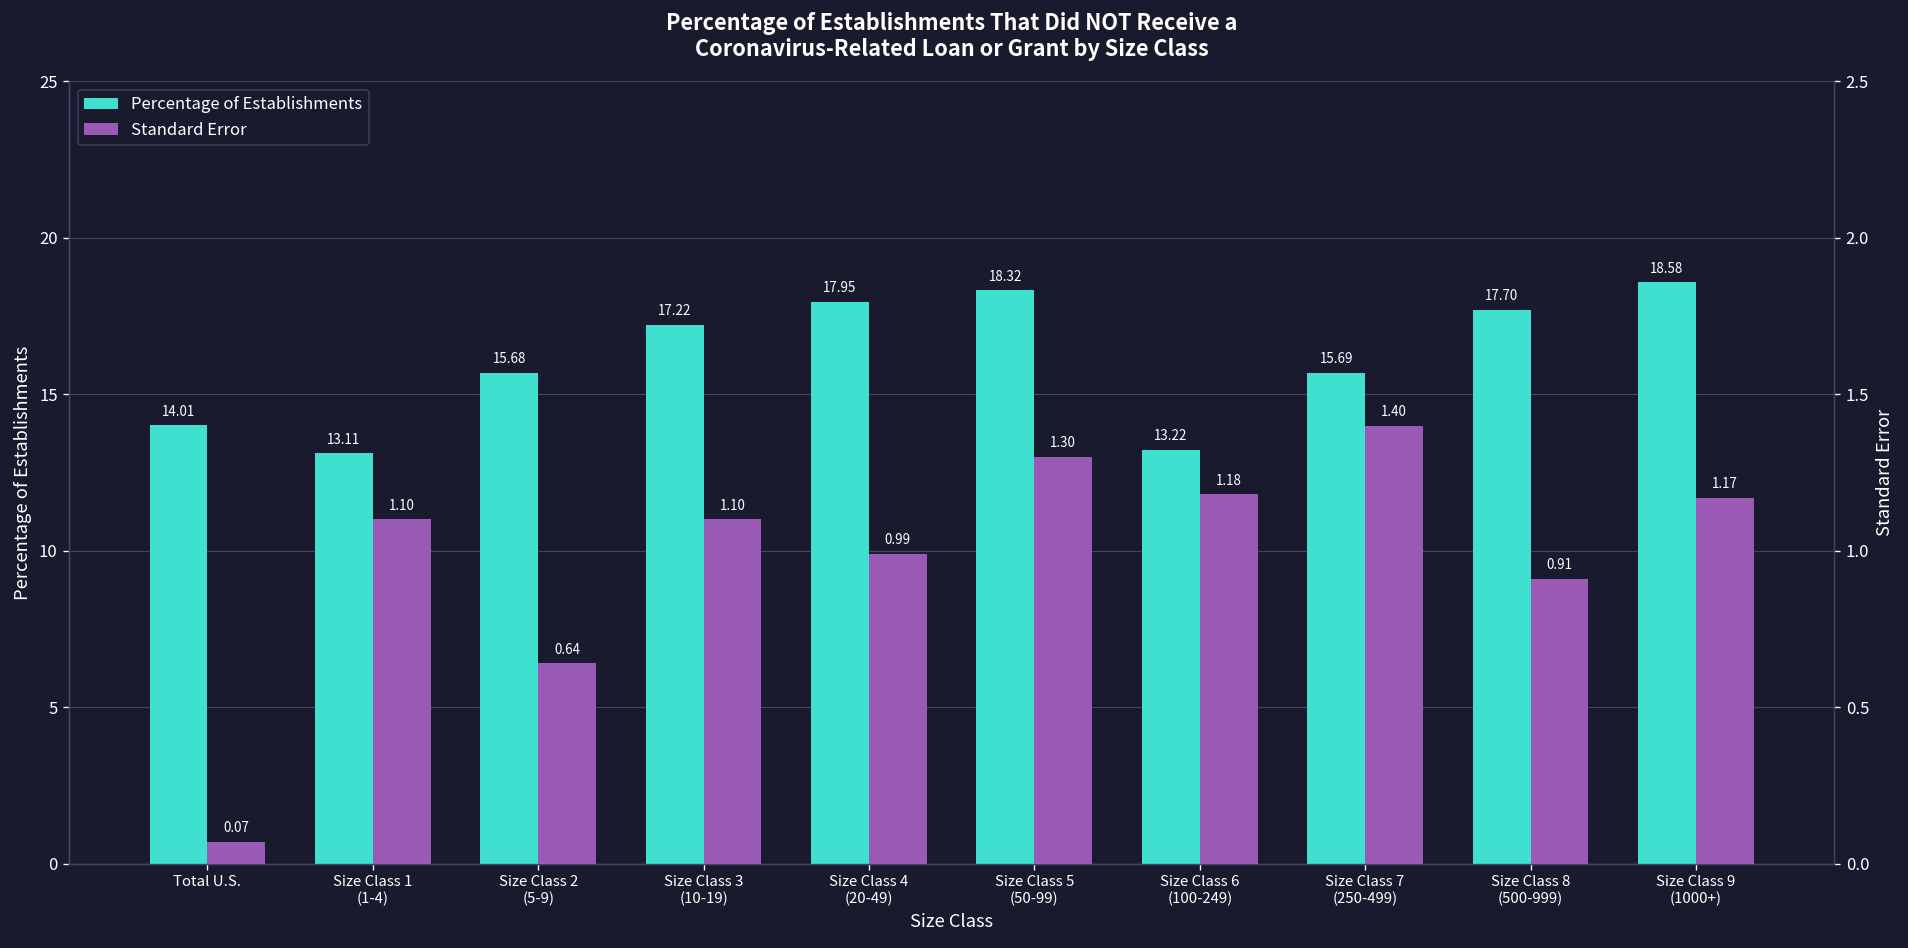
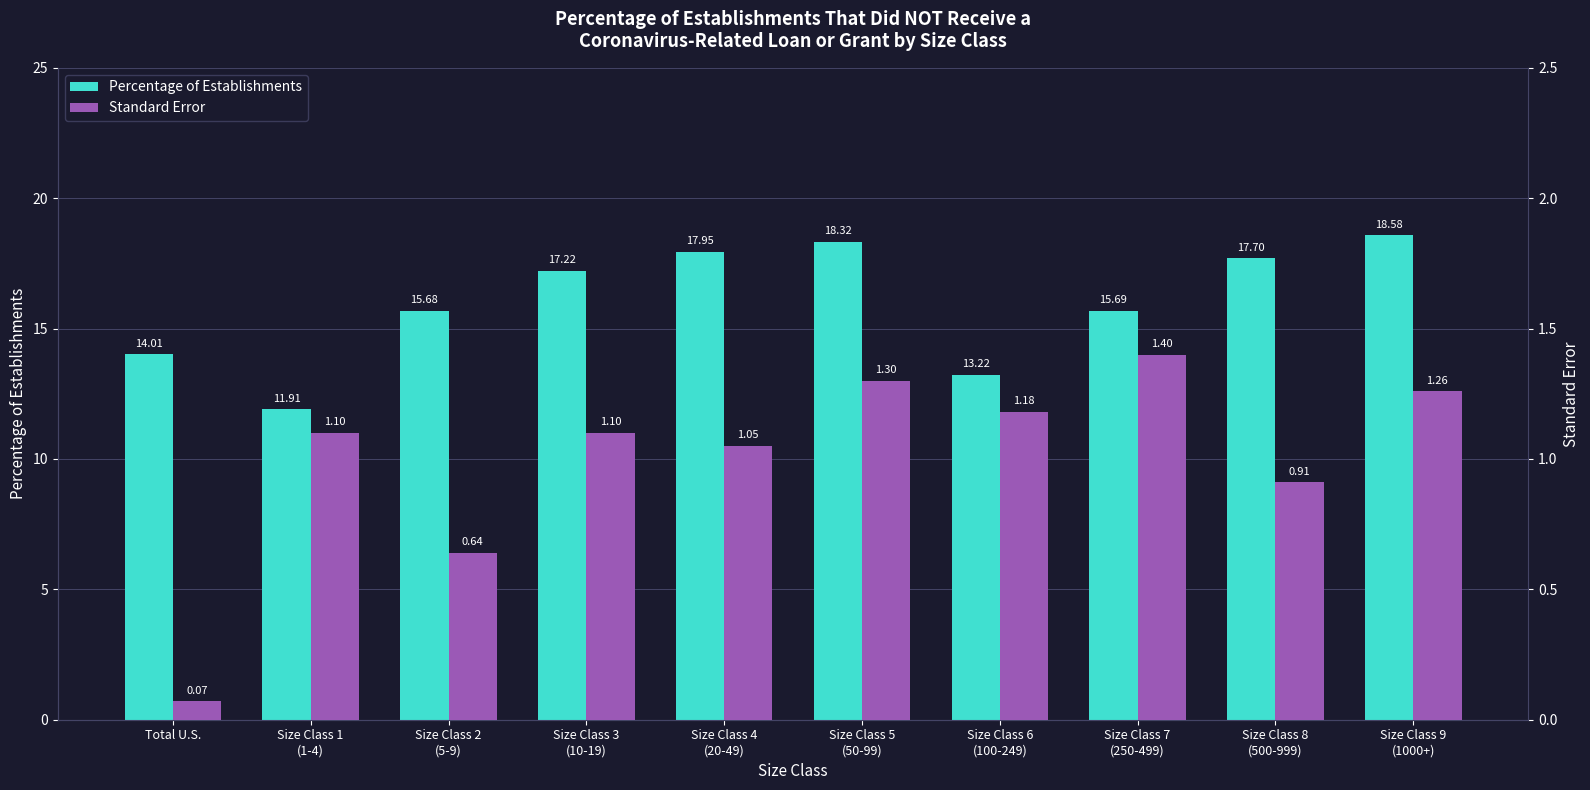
  {
    "Percentage of Establishments": {
      "Total U.S.": 14.01,
-     "Size Class 1 (1-4)": 13.11,
+     "Size Class 1 (1-4)": 11.91,
      "Size Class 2 (5-9)": 15.68,
      "Size Class 3 (10-19)": 17.22,
      "Size Class 4 (20-49)": 17.95,
      "Size Class 5 (50-99)": 18.32,
      "Size Class 6 (100-249)": 13.22,
      "Size Class 7 (250-499)": 15.69,
      "Size Class 8 (500-999)": 17.70,
      "Size Class 9 (1000+)": 18.58
    },
    "Standard Error": {
      "Total U.S.": 0.07,
      "Size Class 1 (1-4)": 1.10,
      "Size Class 2 (5-9)": 0.64,
      "Size Class 3 (10-19)": 1.10,
-     "Size Class 4 (20-49)": 0.99,
+     "Size Class 4 (20-49)": 1.05,
      "Size Class 5 (50-99)": 1.30,
      "Size Class 6 (100-249)": 1.18,
      "Size Class 7 (250-499)": 1.40,
      "Size Class 8 (500-999)": 0.91,
-     "Size Class 9 (1000+)": 1.17
+     "Size Class 9 (1000+)": 1.26
    }
  }
